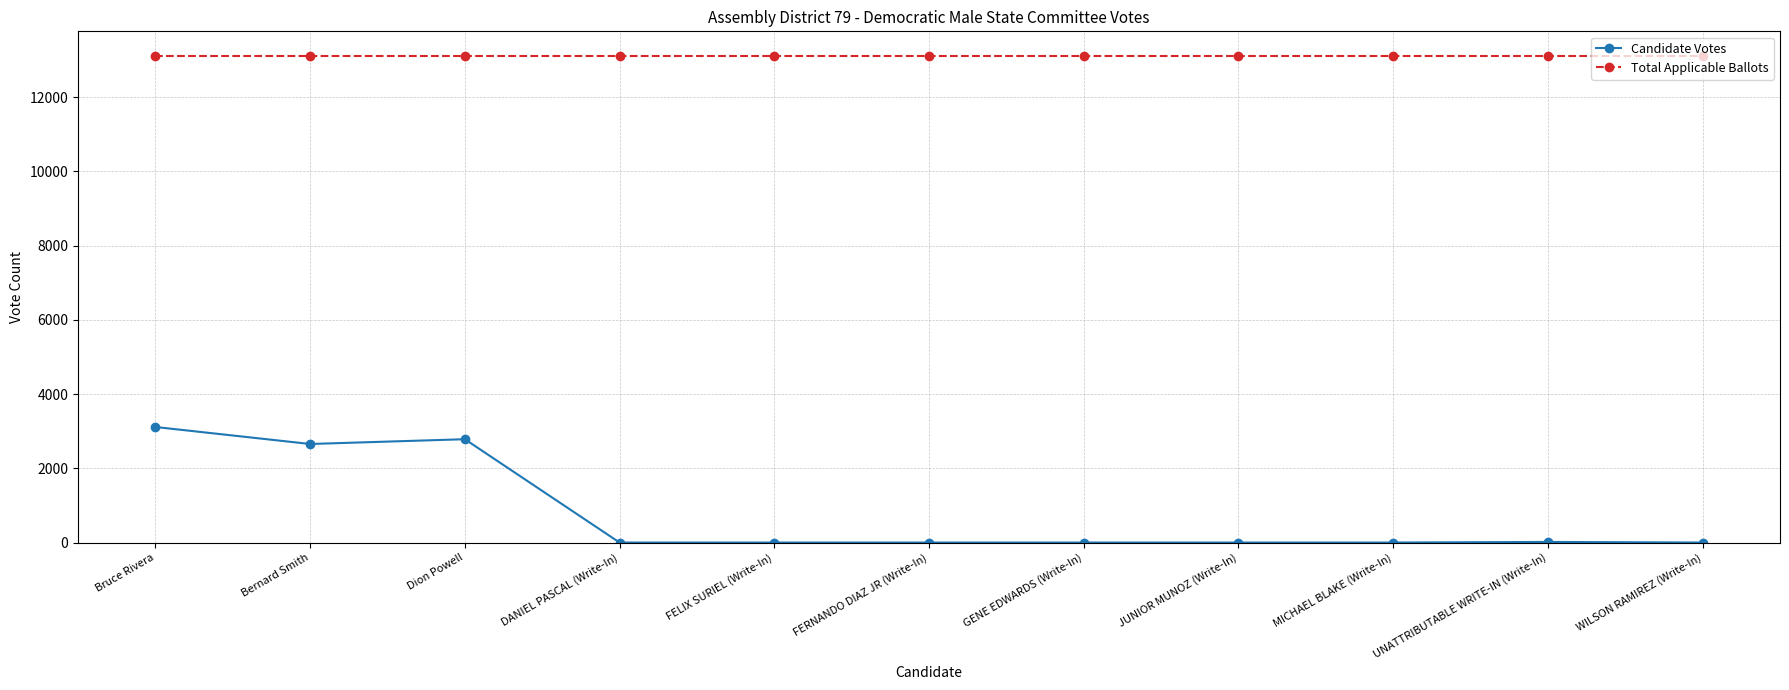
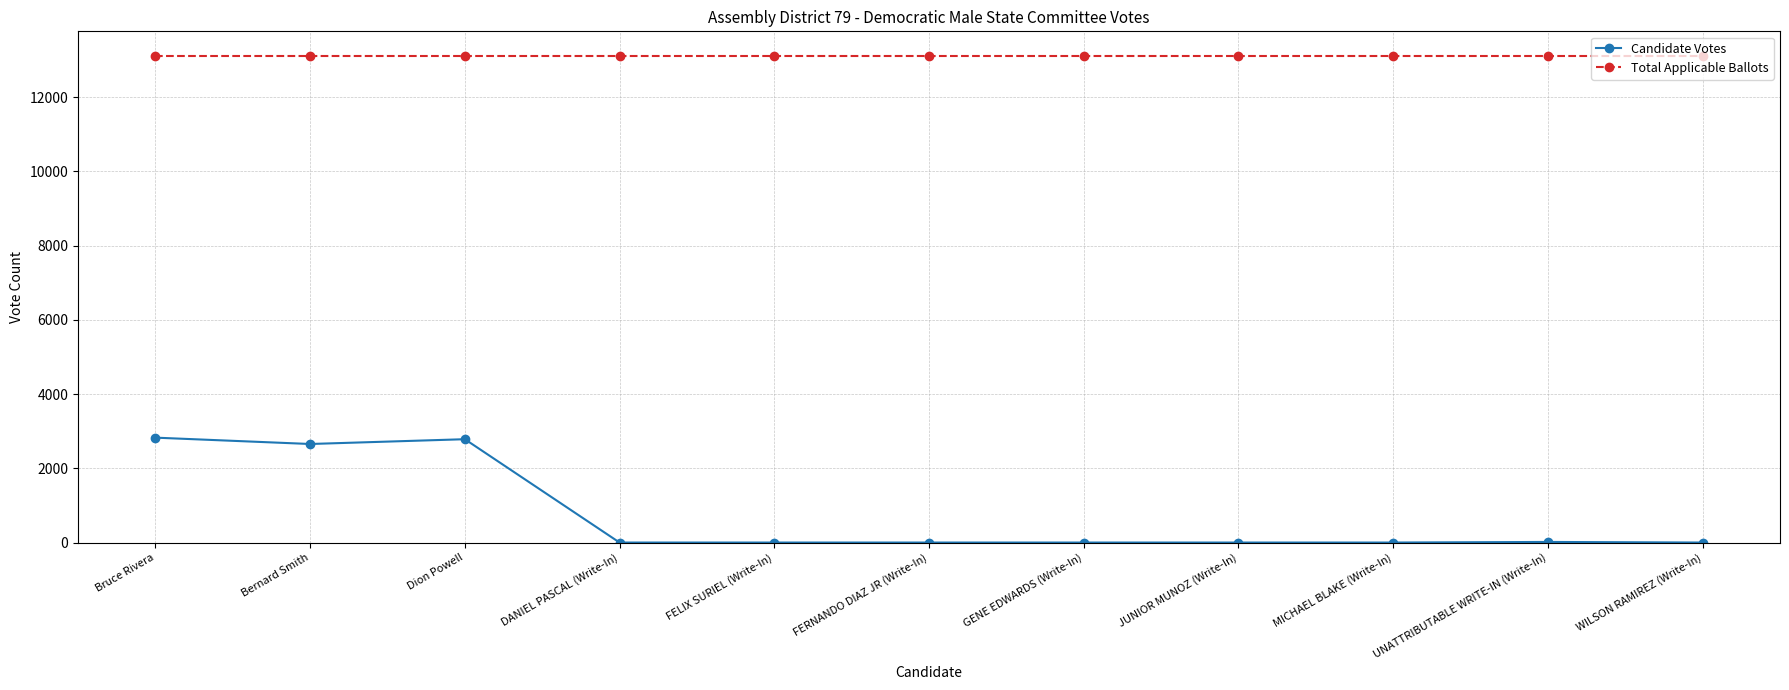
  {
    "Candidate Votes": {
-     "Bruce Rivera": 3100,
+     "Bruce Rivera": 2800,
      "Bernard Smith": 2700,
      "Dion Powell": 2800,
      "DANIEL PASCAL (Write-In)": 0,
      "FELIX SURIEL (Write-In)": 0,
      "FERNANDO DIAZ JR (Write-In)": 0,
      "GENE EDWARDS (Write-In)": 0,
      "JUNIOR MUNOZ (Write-In)": 0,
      "MICHAEL BLAKE (Write-In)": 0,
      "UNATTRIBUTABLE WRITE-IN (Write-In)": 0,
      "WILSON RAMIREZ (Write-In)": 0
    },
    "Total Applicable Ballots": {
      "Bruce Rivera": 13100,
      "Bernard Smith": 13100,
      "Dion Powell": 13100,
      "DANIEL PASCAL (Write-In)": 13100,
      "FELIX SURIEL (Write-In)": 13100,
      "FERNANDO DIAZ JR (Write-In)": 13100,
      "GENE EDWARDS (Write-In)": 13100,
      "JUNIOR MUNOZ (Write-In)": 13100,
      "MICHAEL BLAKE (Write-In)": 13100,
      "UNATTRIBUTABLE WRITE-IN (Write-In)": 13100
    }
  }
